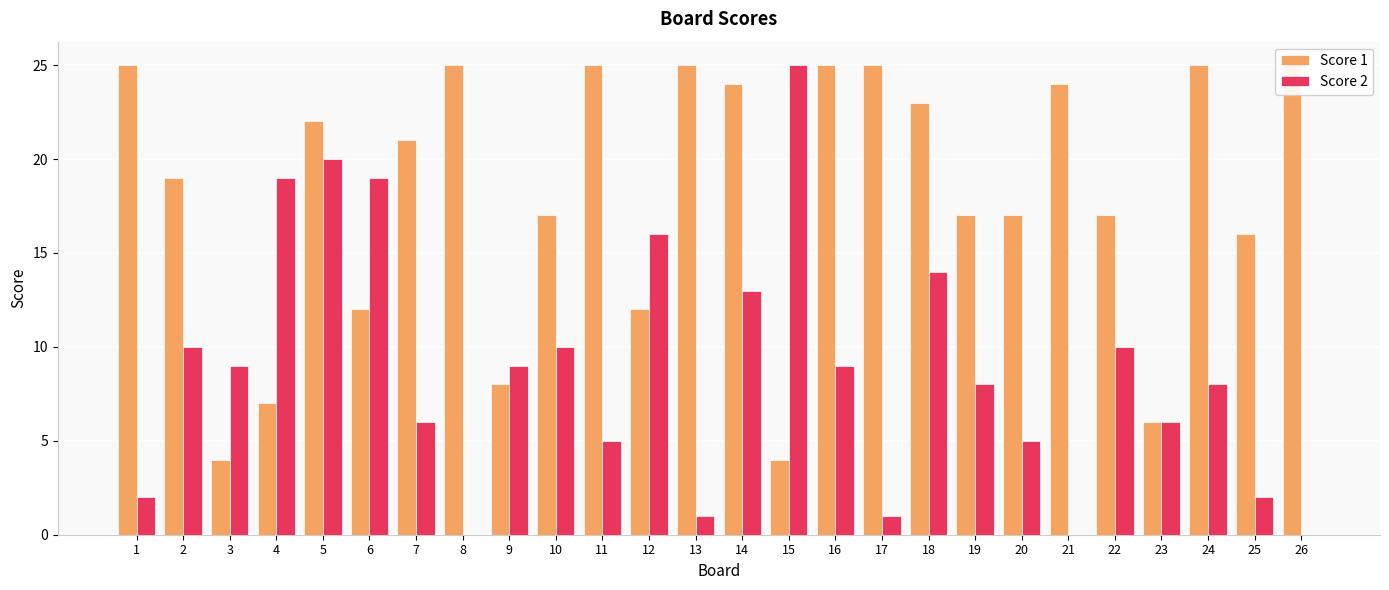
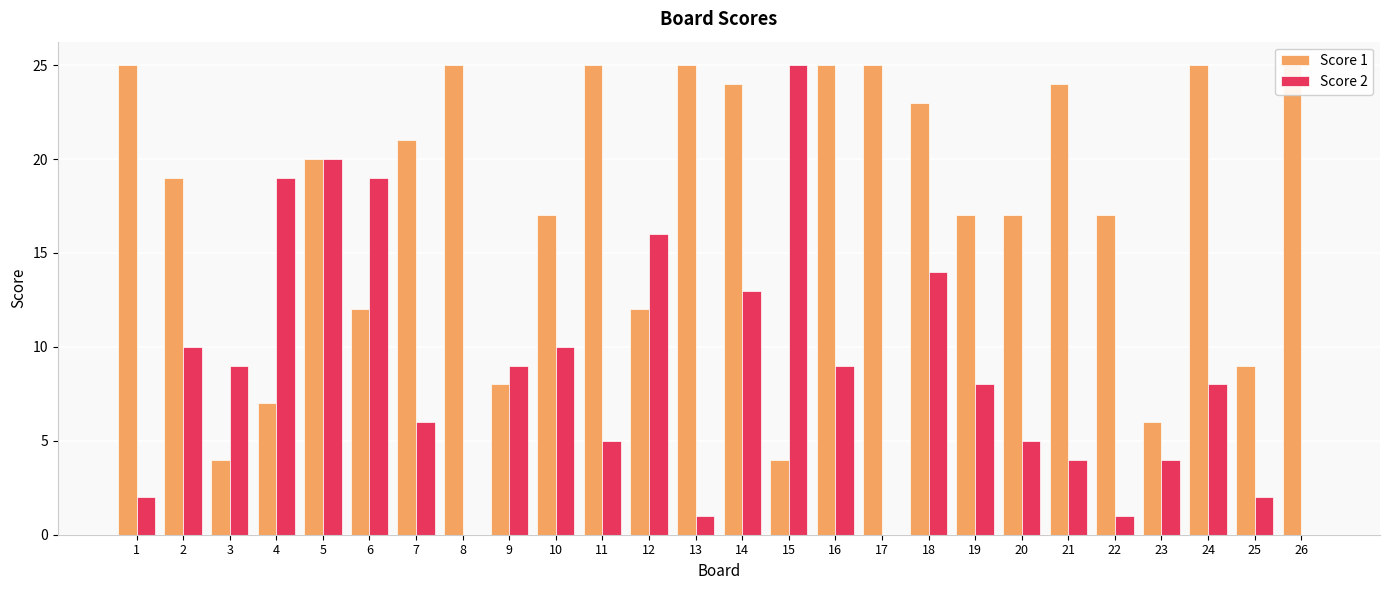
  {
    "Score 1": {
      "1": 25,
      "2": 19,
      "3": 4,
      "4": 7,
-     "5": 22,
+     "5": 20,
      "6": 12,
      "7": 21,
      "8": 25,
      "9": 8,
      "10": 17,
      "11": 25,
      "12": 12,
      "13": 25,
      "14": 24,
      "15": 4,
      "16": 25,
      "17": 25,
      "18": 23,
      "19": 17,
      "20": 17,
      "21": 24,
      "22": 17,
      "23": 6,
      "24": 25,
-     "25": 16
+     "25": 9
    },
    "Score 2": {
      "1": 2,
      "2": 10,
      "3": 9,
      "4": 19,
      "5": 20,
      "6": 19,
      "7": 6,
      "8": 0,
      "9": 9,
      "10": 10,
      "11": 5,
      "12": 16,
      "13": 1,
      "14": 13,
      "15": 25,
      "16": 9,
-     "17": 1,
+     "17": 0,
      "18": 14,
      "19": 8,
      "20": 5,
-     "21": 0,
-     "22": 10,
-     "23": 6,
+     "21": 4,
+     "22": 1,
+     "23": 4,
      "24": 8,
      "25": 2,
      "26": 0
    }
  }
